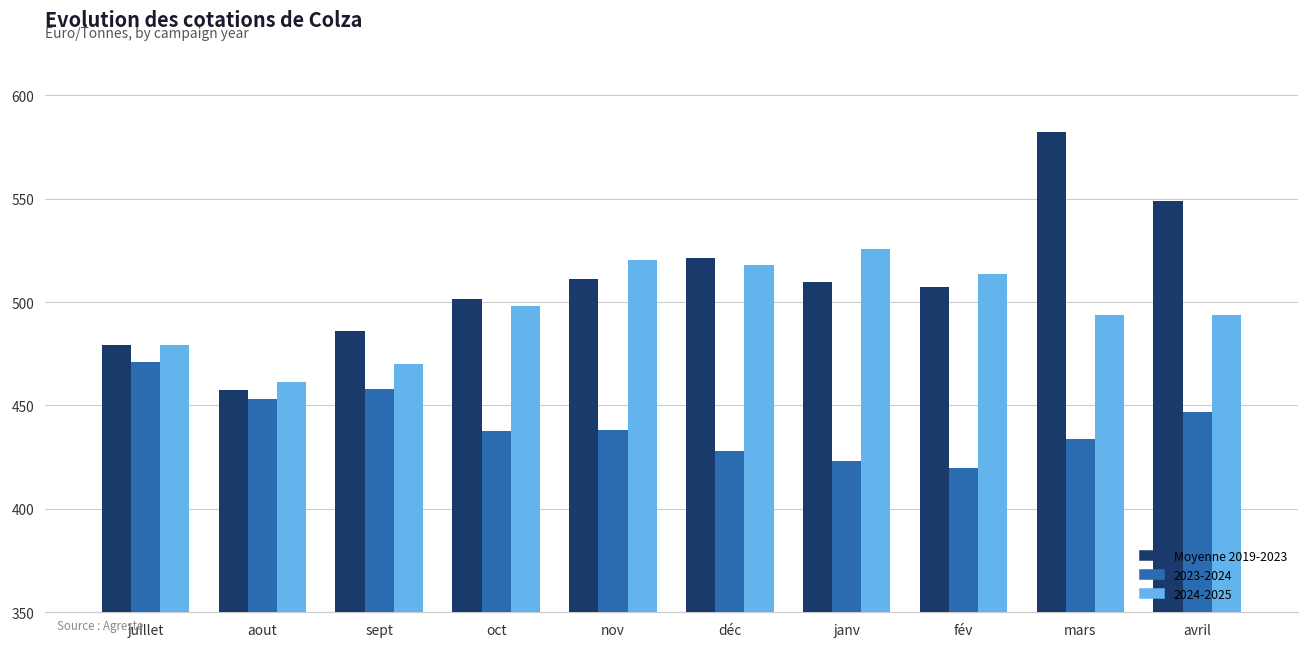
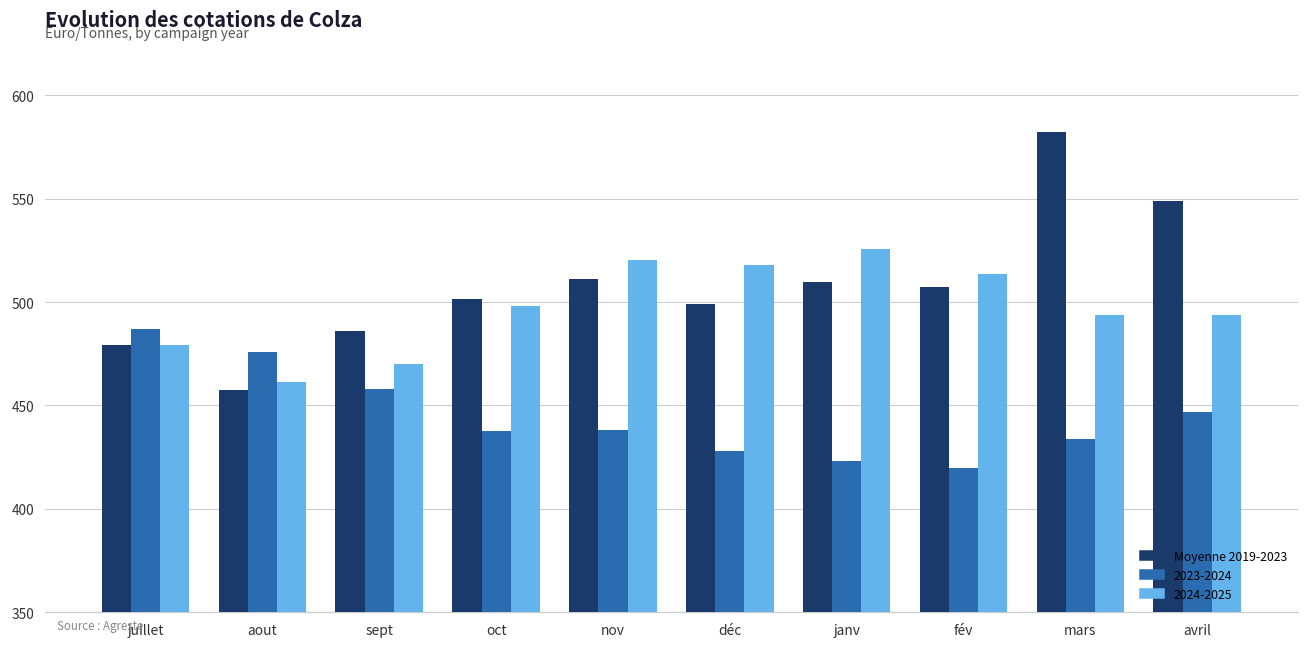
  {
    "Moyenne 2019-2023": {
      "juillet": 479,
      "aout": 458,
      "sept": 486,
      "oct": 502,
      "nov": 511,
-     "déc": 521,
+     "déc": 499,
      "janv": 510,
      "fév": 507,
      "mars": 582,
      "avril": 549
    },
    "2023-2024": {
-     "juillet": 471,
-     "aout": 453,
+     "juillet": 487,
+     "aout": 476,
      "sept": 458,
      "oct": 437,
      "nov": 438,
      "déc": 428,
      "janv": 423,
      "fév": 420,
      "mars": 434,
      "avril": 447
    },
    "2024-2025": {
      "juillet": 479,
      "aout": 462,
      "sept": 470,
      "oct": 498,
      "nov": 520,
      "déc": 518,
      "janv": 526,
      "fév": 513,
      "mars": 494,
      "avril": 494
    }
  }
